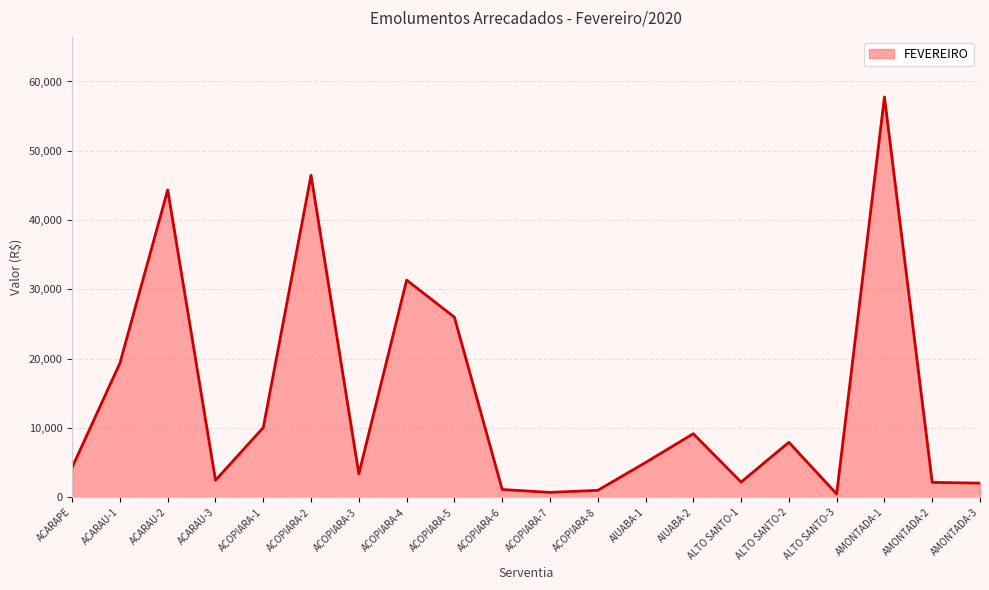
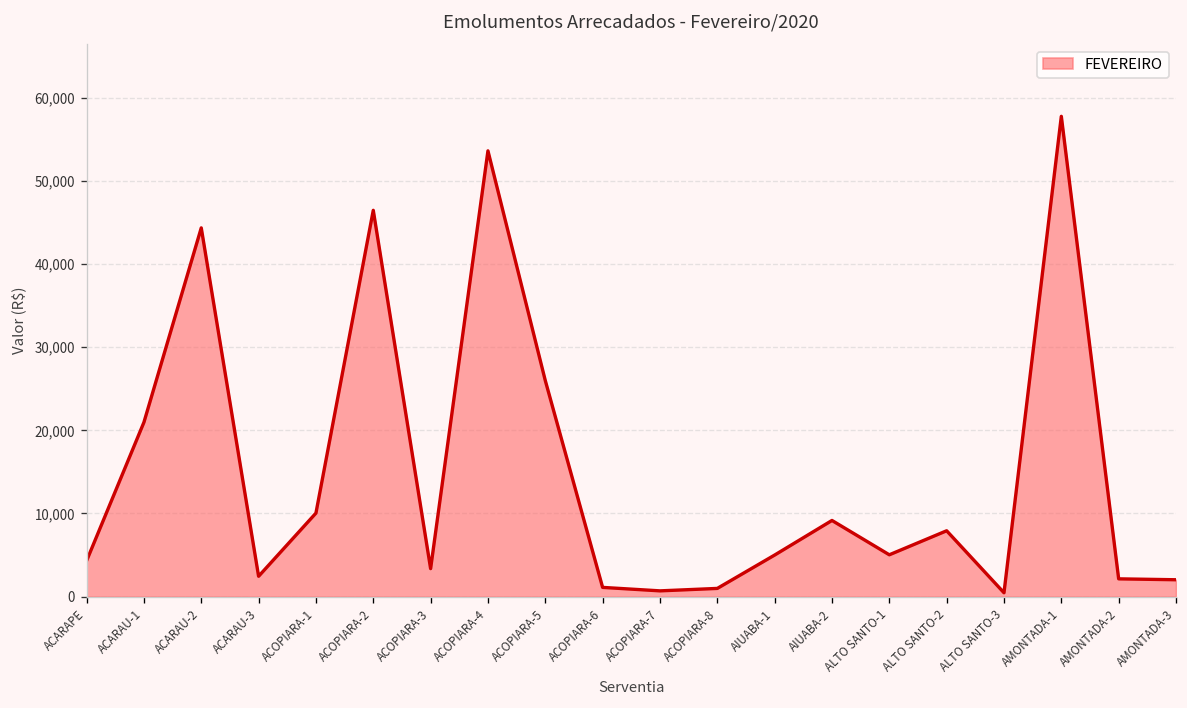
  {
    "ACARAPE": "4,000",
-   "ACARAU-1": "19,000",
+   "ACARAU-1": "21,000",
    "ACARAU-2": "44,000",
    "ACARAU-3": "2,000",
    "ACOPIARA-1": "10,000",
    "ACOPIARA-2": "46,000",
    "ACOPIARA-3": "3,000",
-   "ACOPIARA-4": "31,000",
+   "ACOPIARA-4": "54,000",
    "ACOPIARA-5": "26,000",
    "ACOPIARA-6": "1,000",
    "ACOPIARA-7": "1,000",
    "ACOPIARA-8": "1,000",
    "AIUABA-1": "5,000",
    "AIUABA-2": "9,000",
-   "ALTO SANTO-1": "2,000",
+   "ALTO SANTO-1": "5,000",
    "ALTO SANTO-2": "8,000",
    "ALTO SANTO-3": "0",
    "AMONTADA-1": "58,000",
    "AMONTADA-2": "2,000",
    "AMONTADA-3": "2,000"
  }
